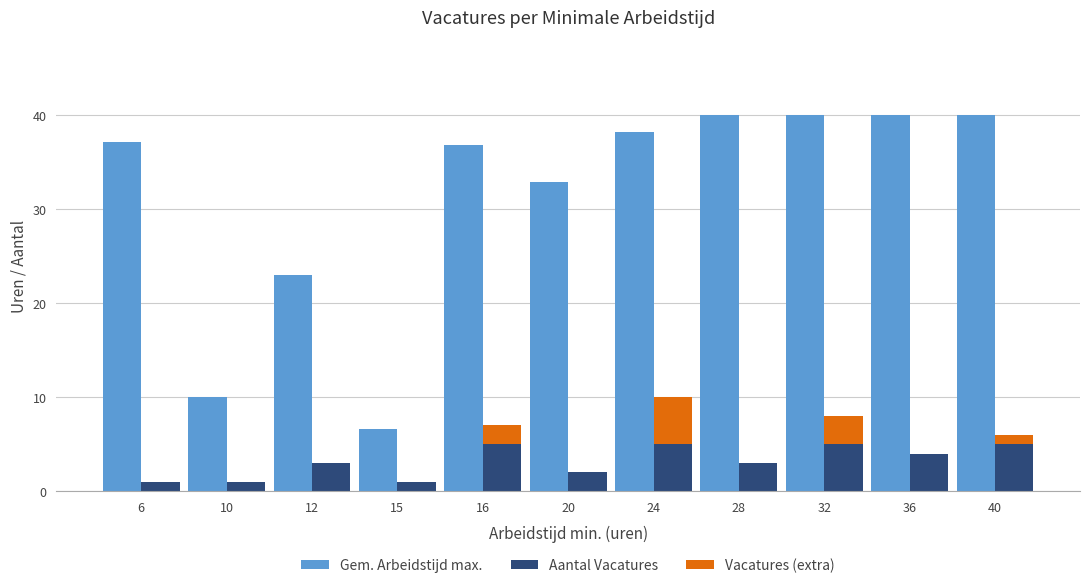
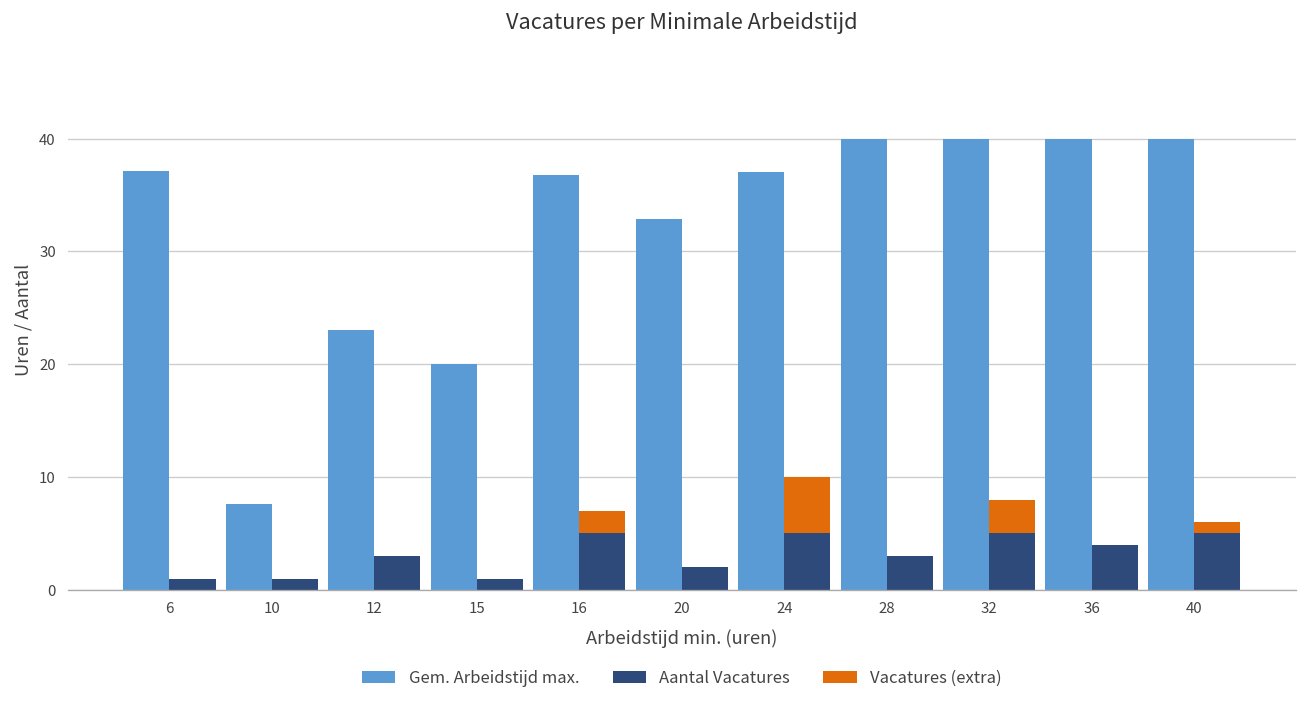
  {
    "Gem. Arbeidstijd max.": {
      "6": 37,
-     "10": 10,
+     "10": 8,
      "12": 23,
-     "15": 7,
+     "15": 20,
      "16": 37,
      "20": 33,
-     "24": 38,
+     "24": 37,
      "28": 40,
      "32": 40,
      "36": 40,
      "40": 40
    },
    "Aantal Vacatures": {
      "6": 1,
      "10": 1,
      "12": 3,
      "15": 1,
      "16": 5,
      "20": 2,
      "24": 5,
      "28": 3,
      "32": 5,
      "36": 4,
      "40": 5
    }
  }
